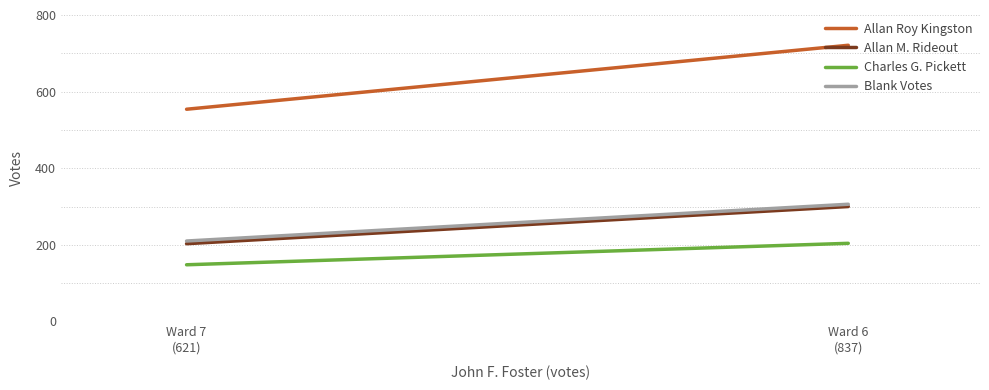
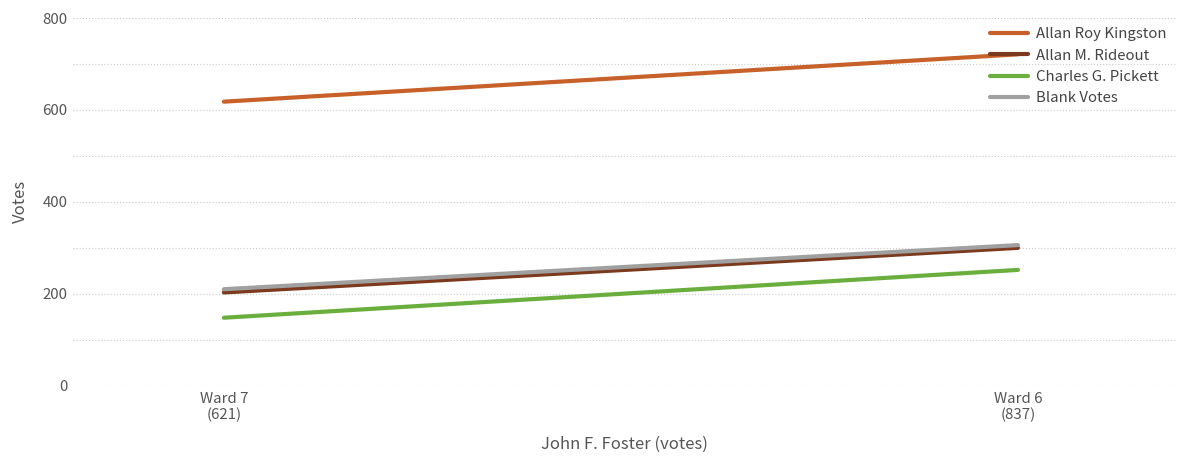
  {
    "Allan Roy Kingston": {
-     "Ward 7 (621)": 550,
+     "Ward 7 (621)": 620,
      "Ward 6 (837)": 720
    },
    "Allan M. Rideout": {
      "Ward 7 (621)": 200
    },
    "Charles G. Pickett": {
      "Ward 7 (621)": 150,
-     "Ward 6 (837)": 200
+     "Ward 6 (837)": 250
    },
    "Blank Votes": {
      "Ward 7 (621)": 210
    }
  }
